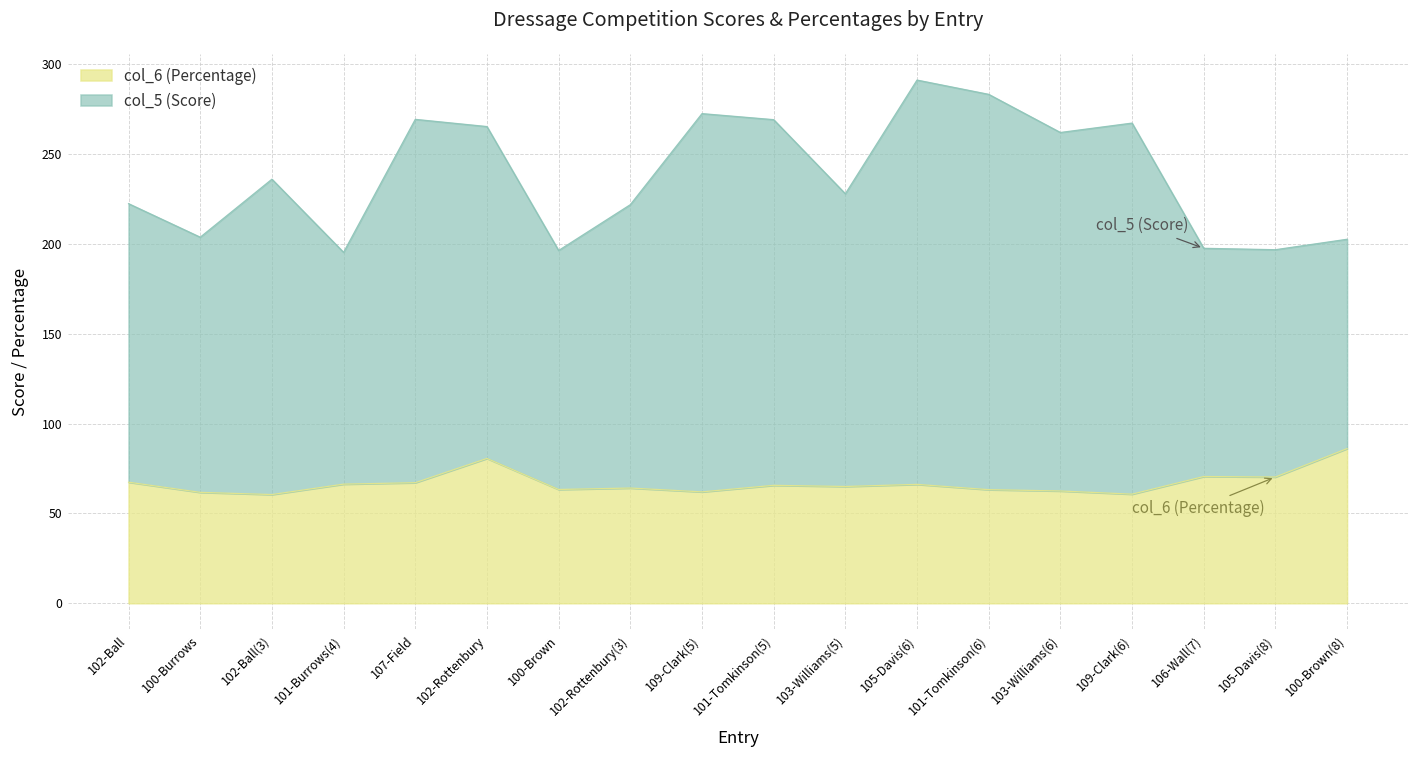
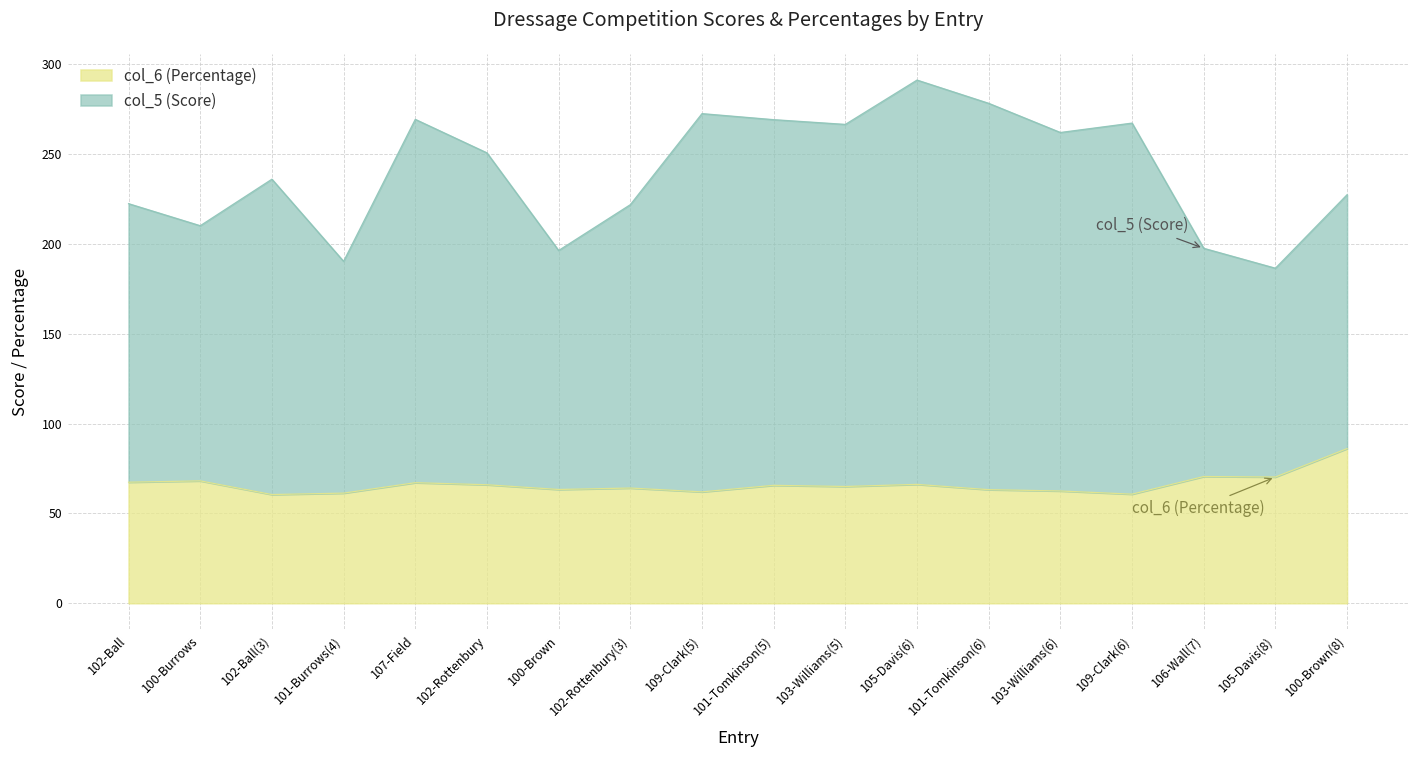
  {
    "col_6 (Percentage)": {
      "102-Ball": 67,
-     "100-Burrows": 62,
+     "100-Burrows": 68,
      "102-Ball(3)": 61,
-     "101-Burrows(4)": 66,
+     "101-Burrows(4)": 61,
      "107-Field": 67,
-     "102-Rottenbury": 81,
+     "102-Rottenbury": 66,
      "100-Brown": 63,
      "102-Rottenbury(3)": 64,
      "109-Clark(5)": 62,
      "101-Tomkinson(5)": 66,
      "103-Williams(5)": 65,
      "105-Davis(6)": 66,
      "101-Tomkinson(6)": 63,
      "103-Williams(6)": 63,
      "106-Wall(7)": 71,
      "105-Davis(8)": 70,
      "100-Brown(8)": 86
    },
    "col_5 (Score)": {
      "102-Ball": 155,
      "100-Burrows": 142,
      "102-Ball(3)": 176,
      "101-Burrows(4)": 129,
      "107-Field": 202,
      "102-Rottenbury": 185,
      "100-Brown": 133,
      "102-Rottenbury(3)": 158,
      "109-Clark(5)": 211,
      "101-Tomkinson(5)": 204,
-     "103-Williams(5)": 163,
+     "103-Williams(5)": 202,
      "105-Davis(6)": 225,
-     "101-Tomkinson(6)": 220,
+     "101-Tomkinson(6)": 215,
      "103-Williams(6)": 200,
      "109-Clark(6)": 207,
-     "105-Davis(8)": 126,
-     "100-Brown(8)": 116
+     "105-Davis(8)": 116,
+     "100-Brown(8)": 141
    }
  }
